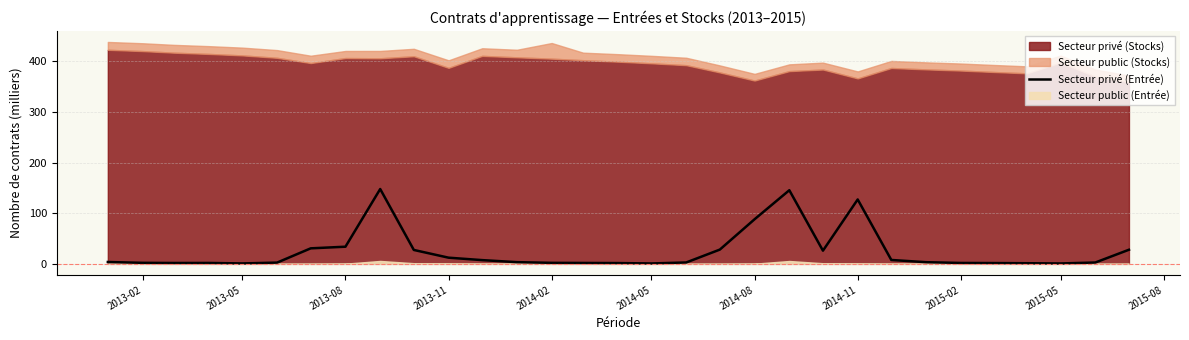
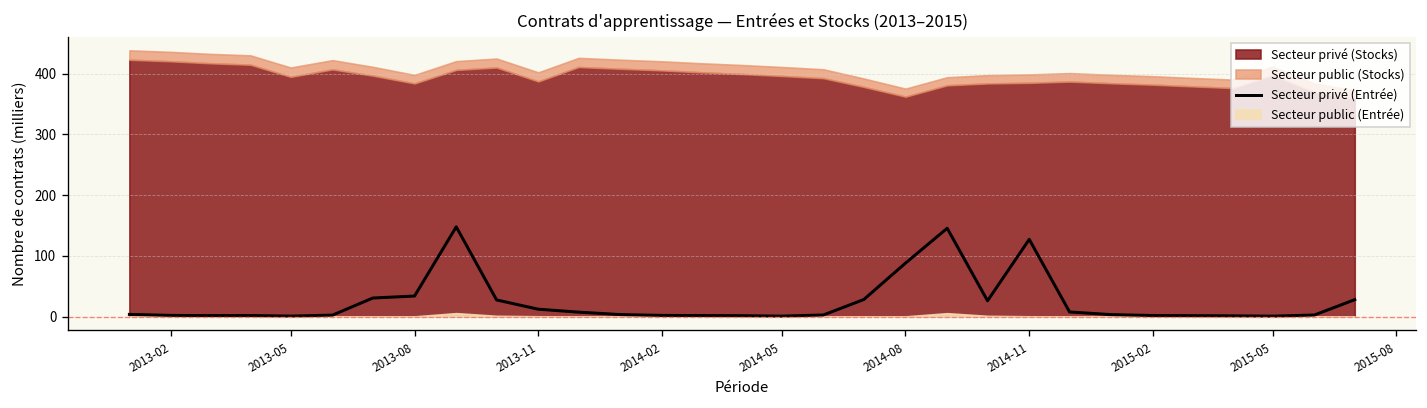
  {
    "Secteur privé (Stocks)": {
      "2013-02": 420,
-     "2013-05": 410,
-     "2013-08": 410,
+     "2013-05": 390,
+     "2013-08": 380,
      "2013-11": 390,
      "2014-02": 410,
      "2014-05": 400,
      "2014-08": 360,
-     "2014-11": 370,
+     "2014-11": 380,
      "2015-02": 380
    },
    "Secteur privé (Entrée)": {
      "2013-08": 30,
      "2013-11": 10,
      "2014-08": 90,
      "2014-11": 130
    },
    "Secteur public (Stocks)": {
      "2013-02": 20,
      "2013-05": 20,
      "2013-08": 10,
      "2013-11": 10,
-     "2014-02": 30,
+     "2014-02": 10,
      "2014-05": 10,
      "2014-08": 10,
      "2014-11": 10,
      "2015-02": 10
    }
  }
